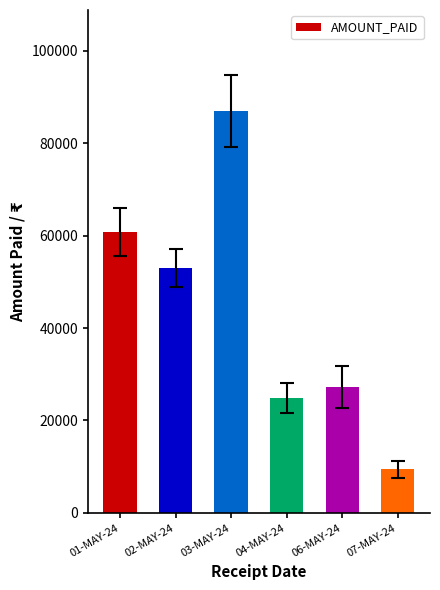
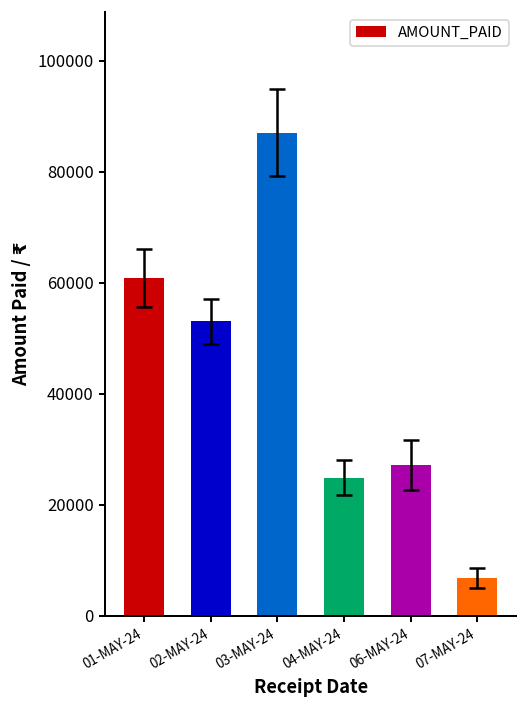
  {
    "AMOUNT_PAID": {
      "01-MAY-24": 61000,
      "02-MAY-24": 53000,
      "03-MAY-24": 87000,
      "04-MAY-24": 25000,
      "06-MAY-24": 27000,
-     "07-MAY-24": 9000
+     "07-MAY-24": 7000
    }
  }
